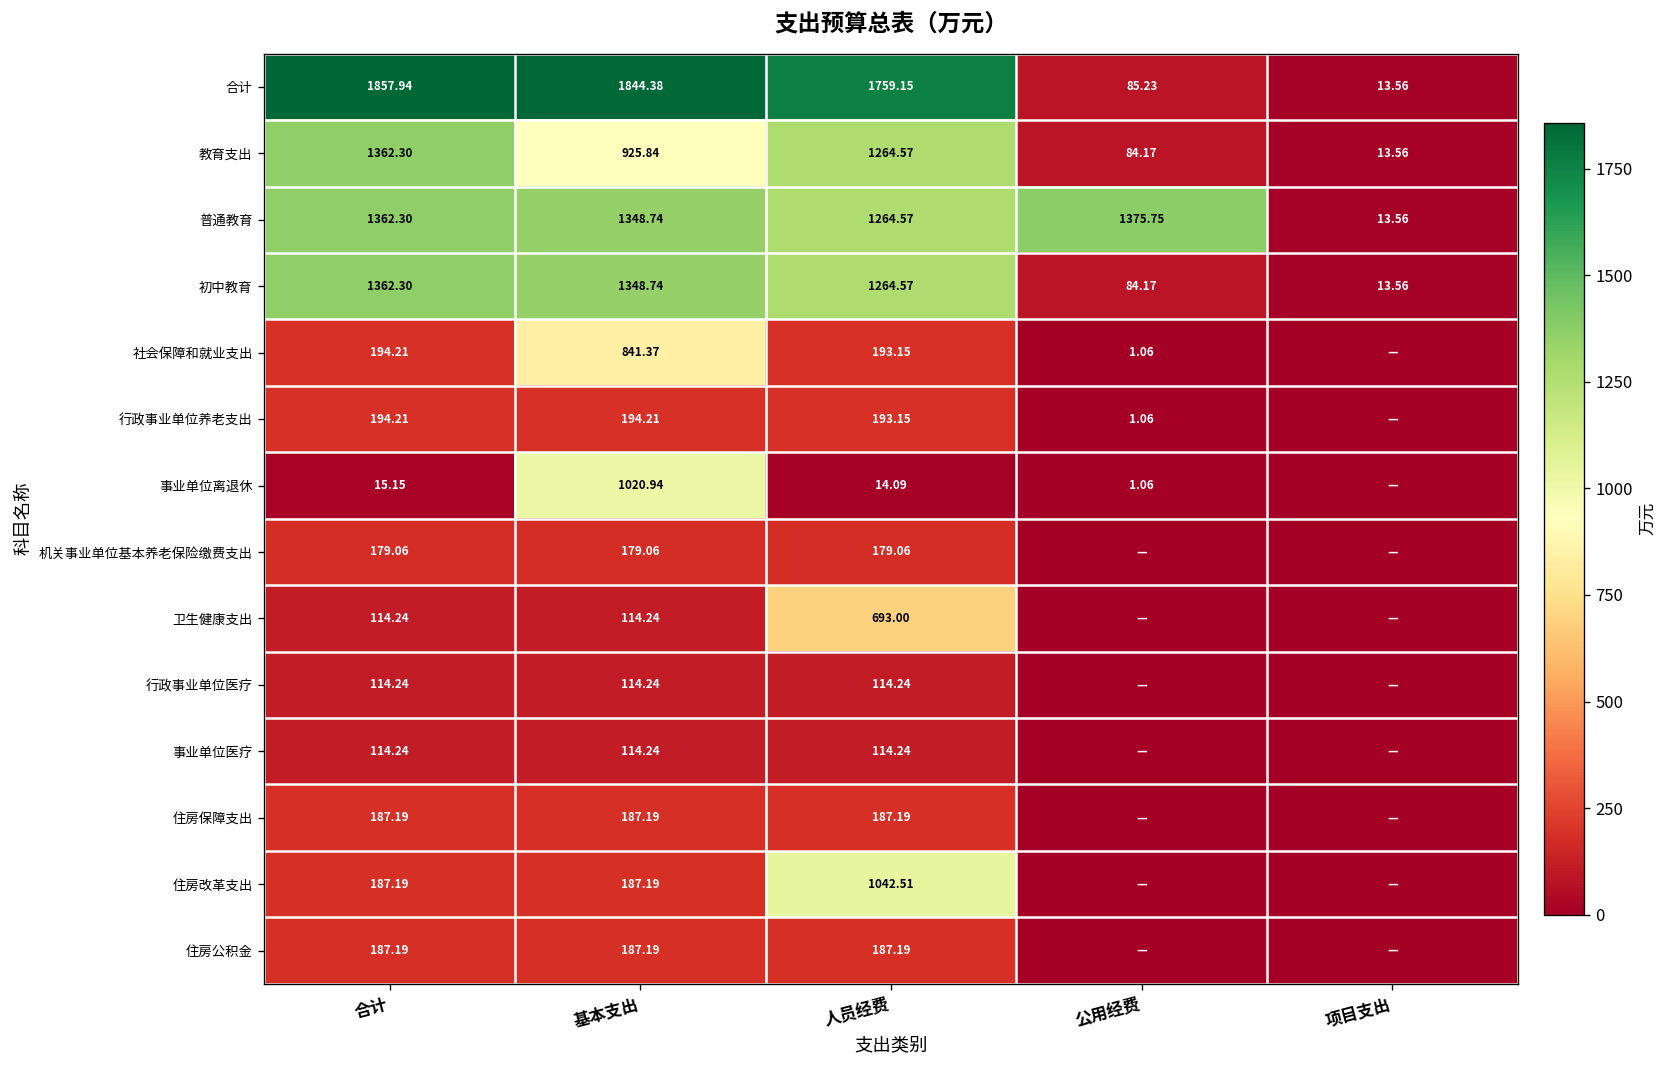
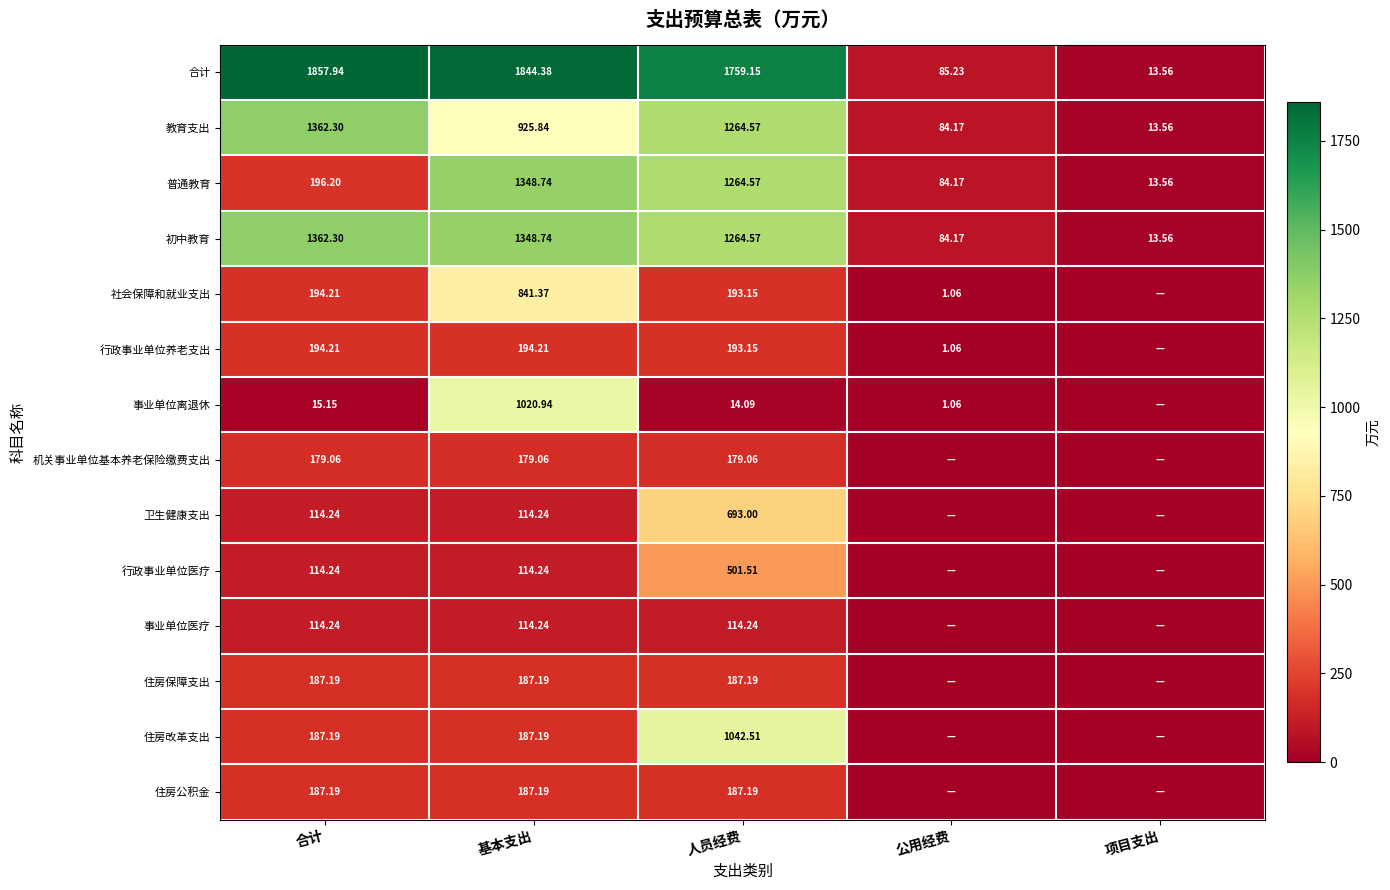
  {
    "合计": {
      "合计": 1857.94,
      "基本支出": 1844.38,
      "人员经费": 1759.15,
      "公用经费": 85.23,
      "项目支出": 13.56
    },
    "教育支出": {
      "合计": 1362.30,
      "基本支出": 925.84,
      "人员经费": 1264.57,
      "公用经费": 84.17,
      "项目支出": 13.56
    },
    "普通教育": {
-     "合计": 1362.30,
+     "合计": 196.20,
      "基本支出": 1348.74,
      "人员经费": 1264.57,
-     "公用经费": 1375.75,
+     "公用经费": 84.17,
      "项目支出": 13.56
    },
    "初中教育": {
      "合计": 1362.30,
      "基本支出": 1348.74,
      "人员经费": 1264.57,
      "公用经费": 84.17,
      "项目支出": 13.56
    },
    "社会保障和就业支出": {
      "合计": 194.21,
      "基本支出": 841.37,
      "人员经费": 193.15,
      "公用经费": 1.06
    },
    "行政事业单位养老支出": {
      "合计": 194.21,
      "基本支出": 194.21,
      "人员经费": 193.15,
      "公用经费": 1.06
    },
    "事业单位离退休": {
      "合计": 15.15,
      "基本支出": 1020.94,
      "人员经费": 14.09,
      "公用经费": 1.06
    },
    "机关事业单位基本养老保险缴费支出": {
      "合计": 179.06,
      "基本支出": 179.06,
      "人员经费": 179.06
    },
    "卫生健康支出": {
      "合计": 114.24,
      "基本支出": 114.24,
      "人员经费": 693.00
    },
    "行政事业单位医疗": {
      "合计": 114.24,
      "基本支出": 114.24,
-     "人员经费": 114.24
+     "人员经费": 501.51
    },
    "事业单位医疗": {
      "合计": 114.24,
      "基本支出": 114.24,
      "人员经费": 114.24
    },
    "住房保障支出": {
      "合计": 187.19,
      "基本支出": 187.19,
      "人员经费": 187.19
    },
    "住房改革支出": {
      "合计": 187.19,
      "基本支出": 187.19,
      "人员经费": 1042.51
    },
    "住房公积金": {
      "合计": 187.19,
      "基本支出": 187.19,
      "人员经费": 187.19
    }
  }
